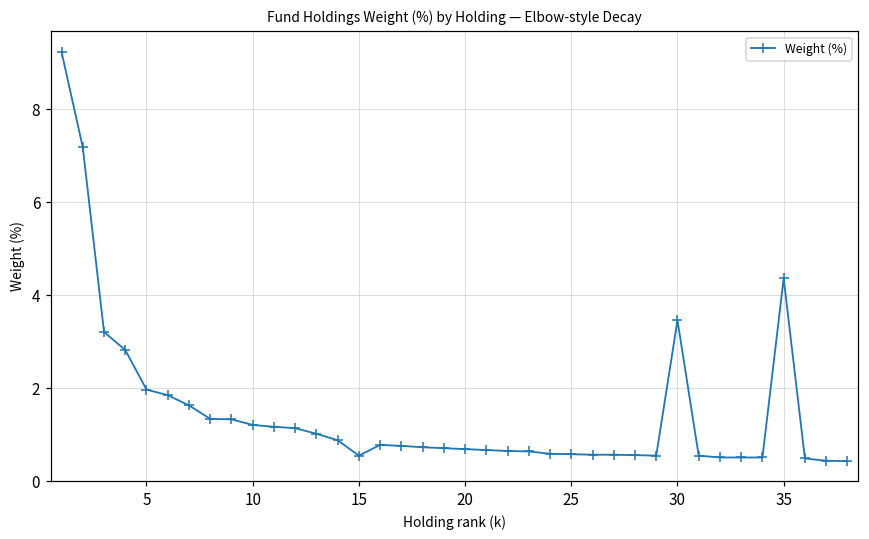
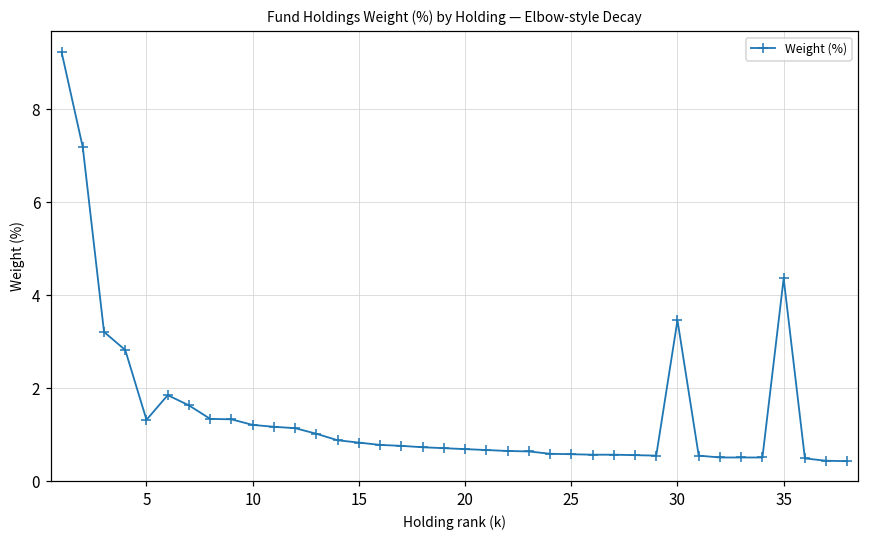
  {
-   "5": 2.0,
+   "5": 1.3,
    "10": 1.2,
-   "15": 0.6,
+   "15": 0.8,
    "20": 0.7,
    "25": 0.6,
    "30": 3.5,
    "35": 4.4
  }
